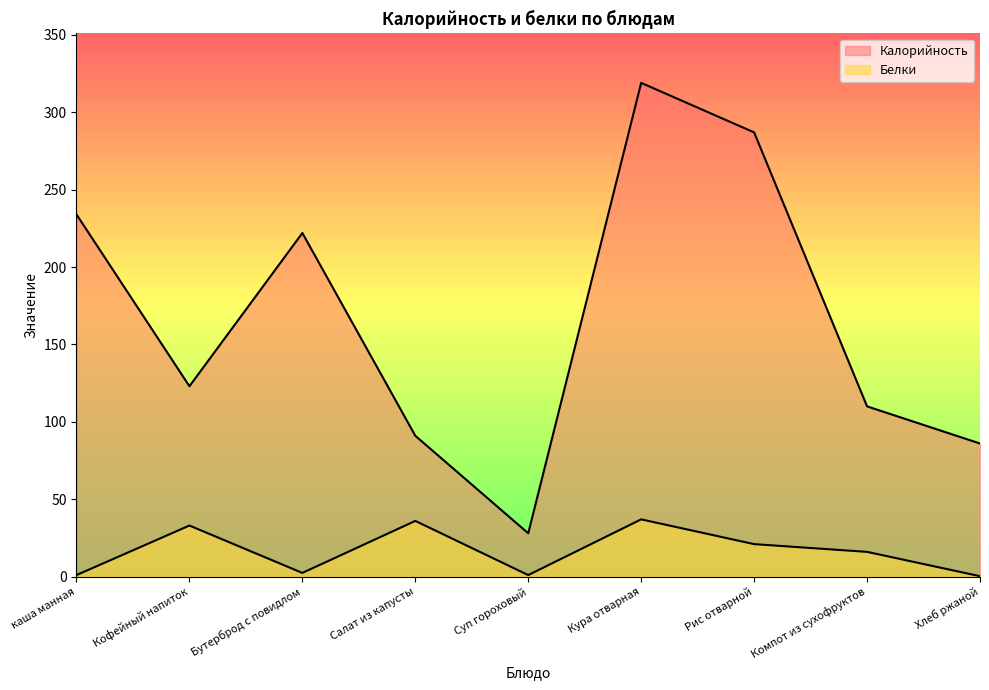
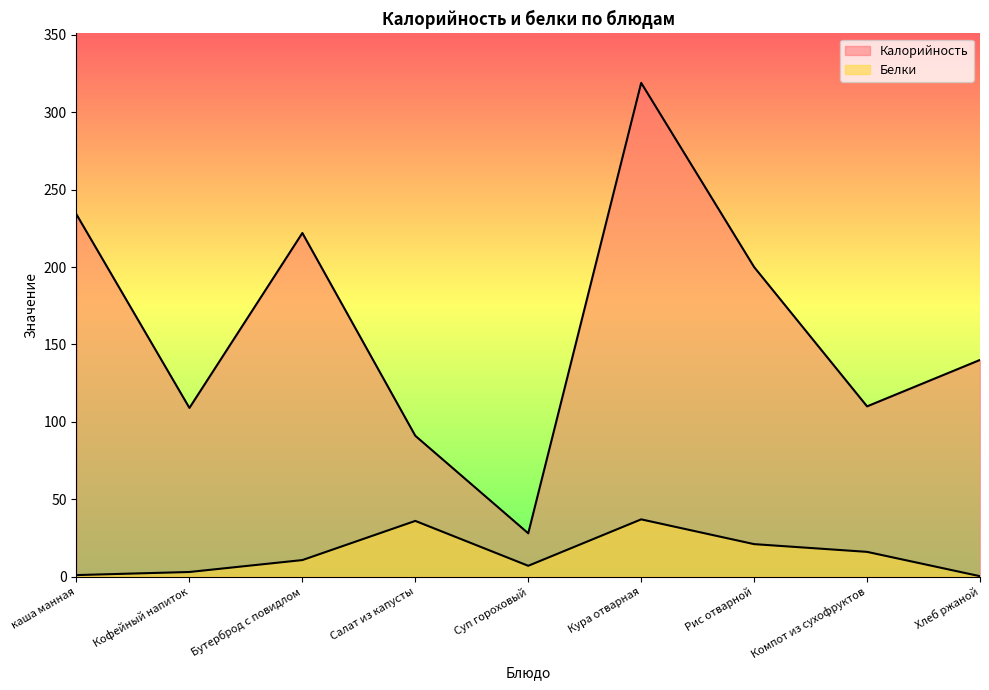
  {
    "Калорийность": {
      "каша манная": 234,
-     "Кофейный напиток": 123,
+     "Кофейный напиток": 109,
      "Бутерброд с повидлом": 222,
      "Салат из капусты": 91,
      "Суп гороховый": 28,
      "Кура отварная": 319,
-     "Рис отварной": 287,
+     "Рис отварной": 200,
      "Компот из сухофруктов": 110,
-     "Хлеб ржаной": 86
+     "Хлеб ржаной": 140
    },
    "Белки": {
      "каша манная": 1,
-     "Кофейный напиток": 33,
-     "Бутерброд с повидлом": 2,
+     "Кофейный напиток": 3,
+     "Бутерброд с повидлом": 11,
      "Салат из капусты": 36,
-     "Суп гороховый": 1,
+     "Суп гороховый": 7,
      "Кура отварная": 37,
      "Рис отварной": 21,
      "Компот из сухофруктов": 16,
      "Хлеб ржаной": 0
    }
  }
